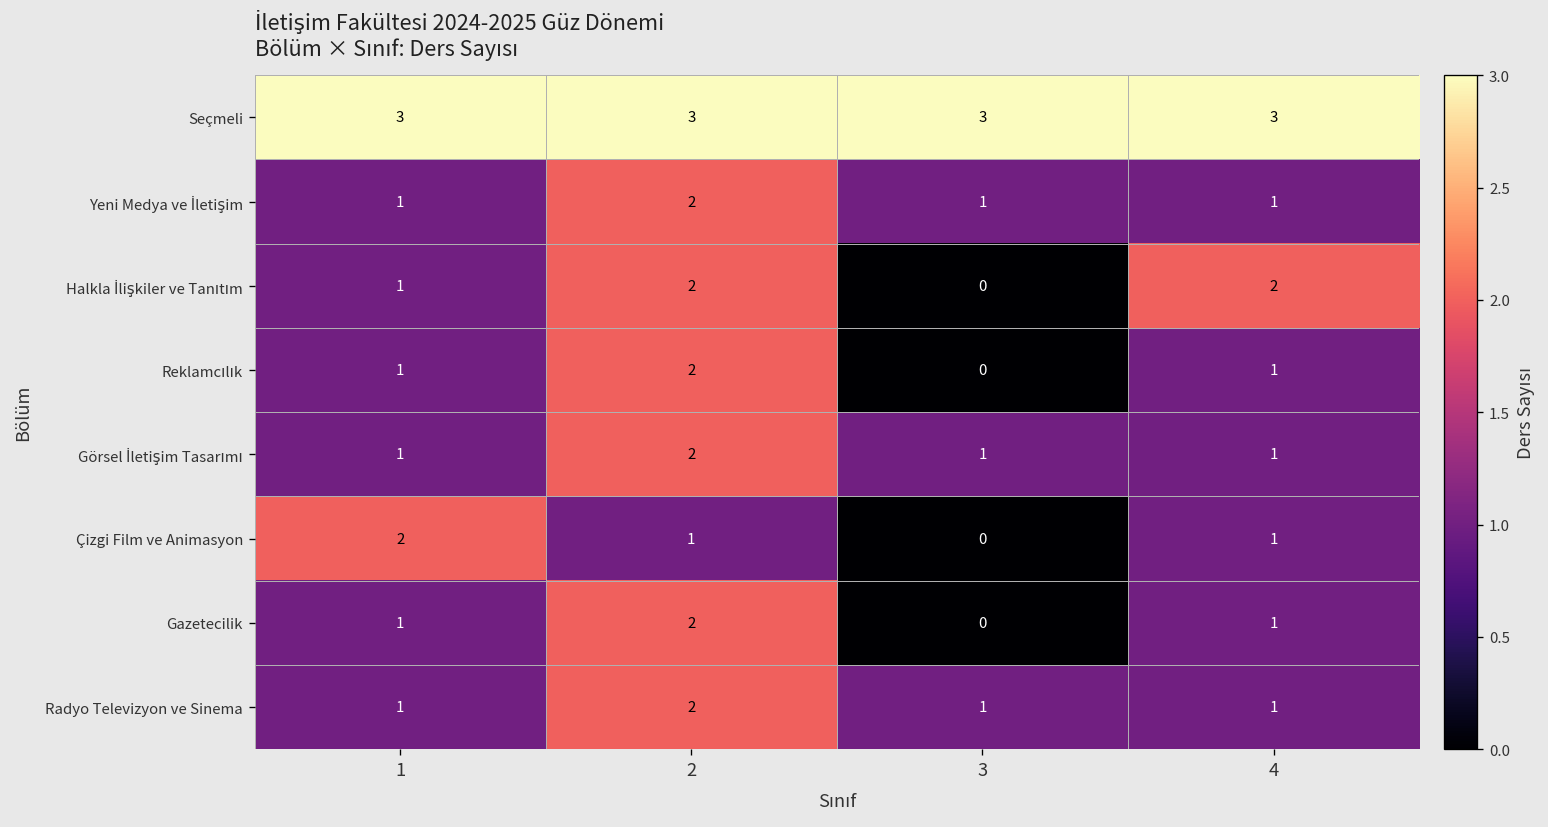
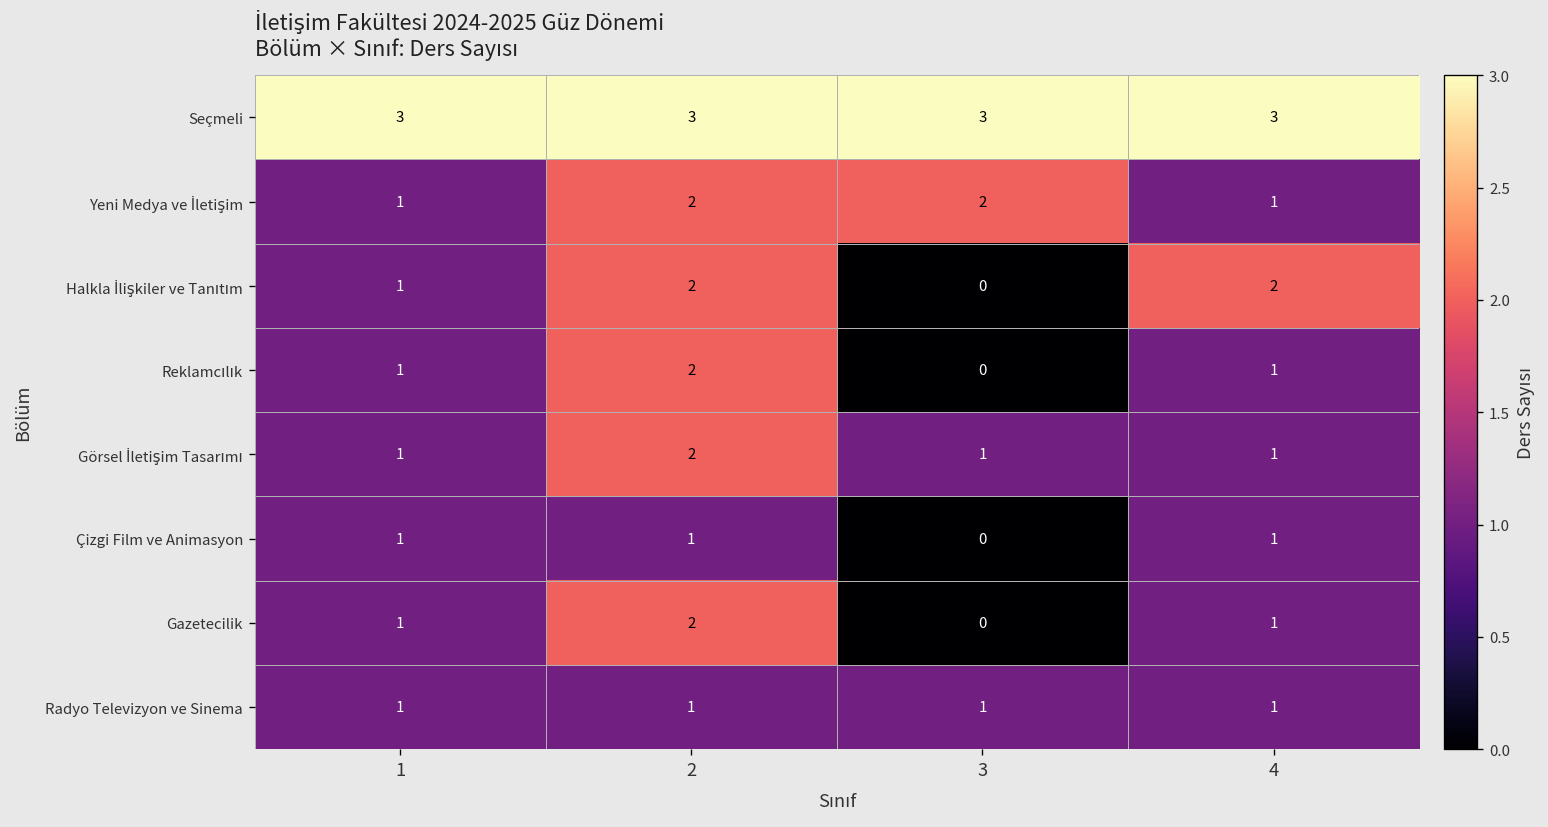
  {
    "Seçmeli": {
      "1": 3,
      "2": 3,
      "3": 3,
      "4": 3
    },
    "Yeni Medya ve İletişim": {
      "1": 1,
      "2": 2,
-     "3": 1,
+     "3": 2,
      "4": 1
    },
    "Halkla İlişkiler ve Tanıtım": {
      "1": 1,
      "2": 2,
      "3": 0,
      "4": 2
    },
    "Reklamcılık": {
      "1": 1,
      "2": 2,
      "3": 0,
      "4": 1
    },
    "Görsel İletişim Tasarımı": {
      "1": 1,
      "2": 2,
      "3": 1,
      "4": 1
    },
    "Çizgi Film ve Animasyon": {
-     "1": 2,
+     "1": 1,
      "2": 1,
      "3": 0,
      "4": 1
    },
    "Gazetecilik": {
      "1": 1,
      "2": 2,
      "3": 0,
      "4": 1
    },
    "Radyo Televizyon ve Sinema": {
      "1": 1,
-     "2": 2,
+     "2": 1,
      "3": 1,
      "4": 1
    }
  }
